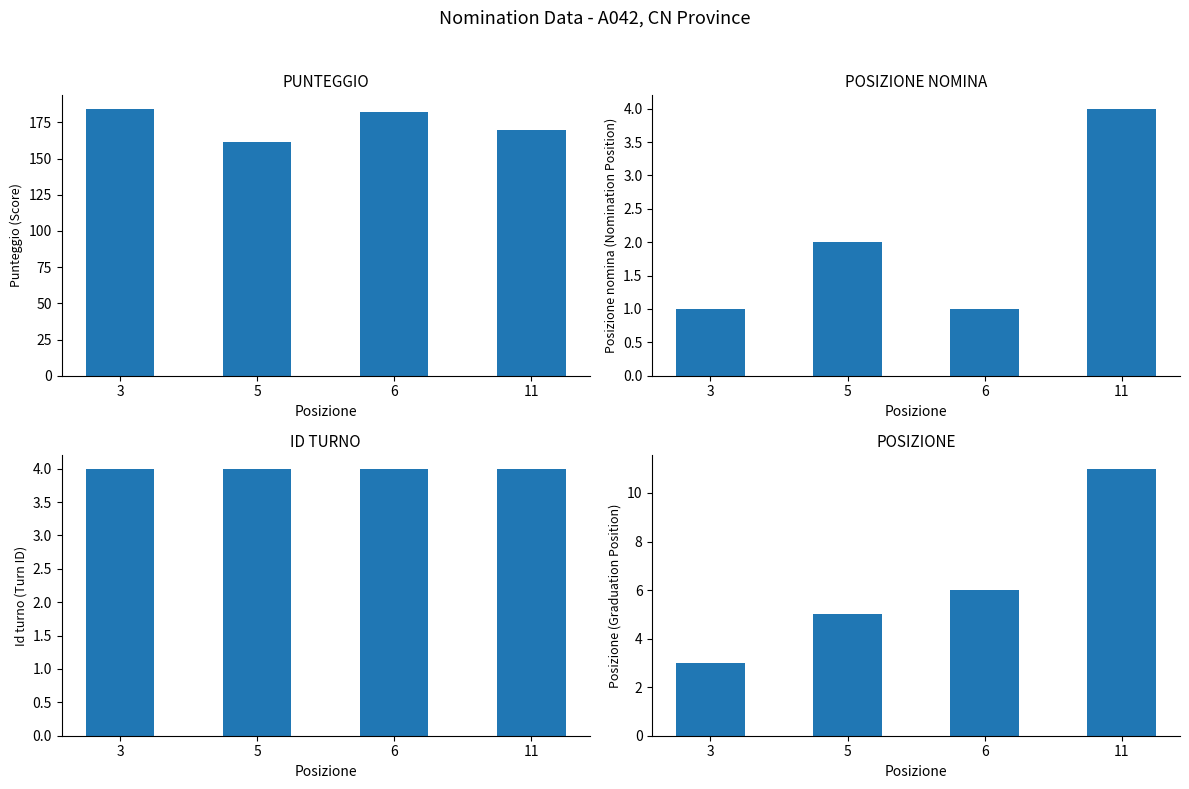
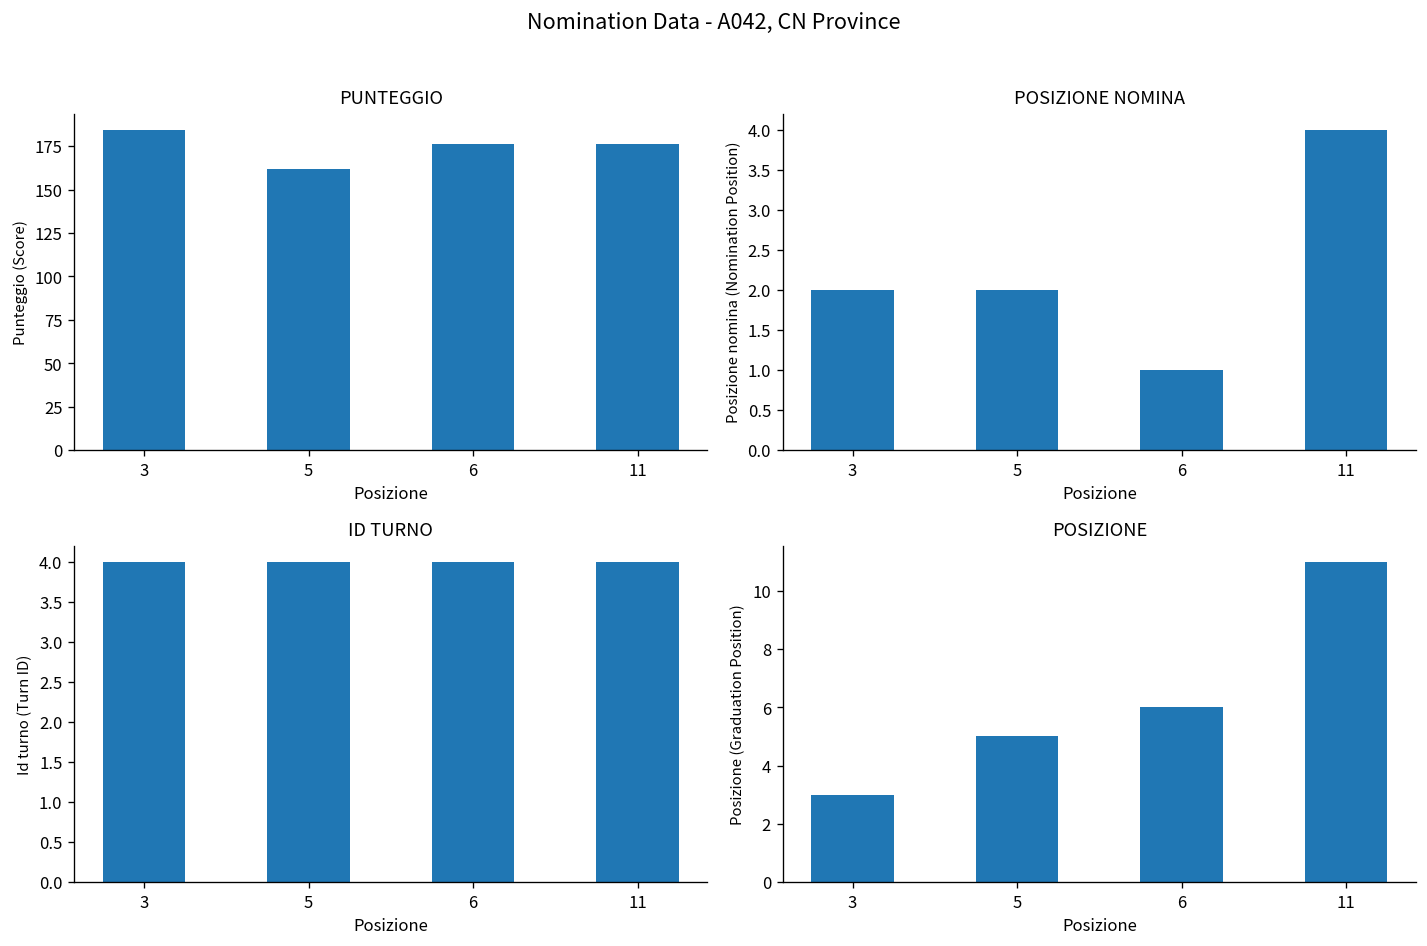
  {
    "PUNTEGGIO": {
      "3": 185,
      "5": 162,
-     "6": 182,
-     "11": 170
+     "6": 176,
+     "11": 176
    },
    "POSIZIONE NOMINA": {
-     "3": 1,
+     "3": 2,
      "5": 2,
      "6": 1,
      "11": 4
    },
    "ID TURNO": {
      "3": 4.0,
      "5": 4.0,
      "6": 4.0,
      "11": 4.0
    },
    "POSIZIONE": {
      "3": 3.0,
      "5": 5.0,
      "6": 6.0,
      "11": 11.0
    }
  }
